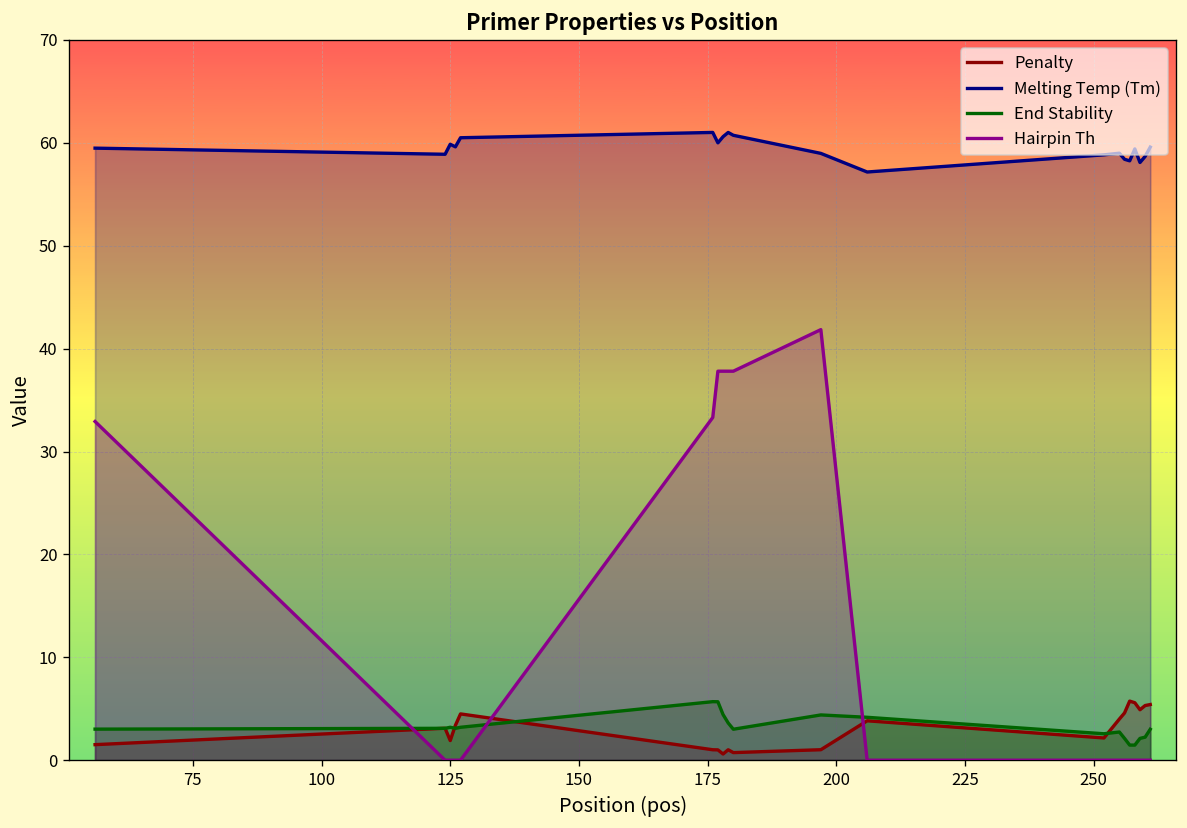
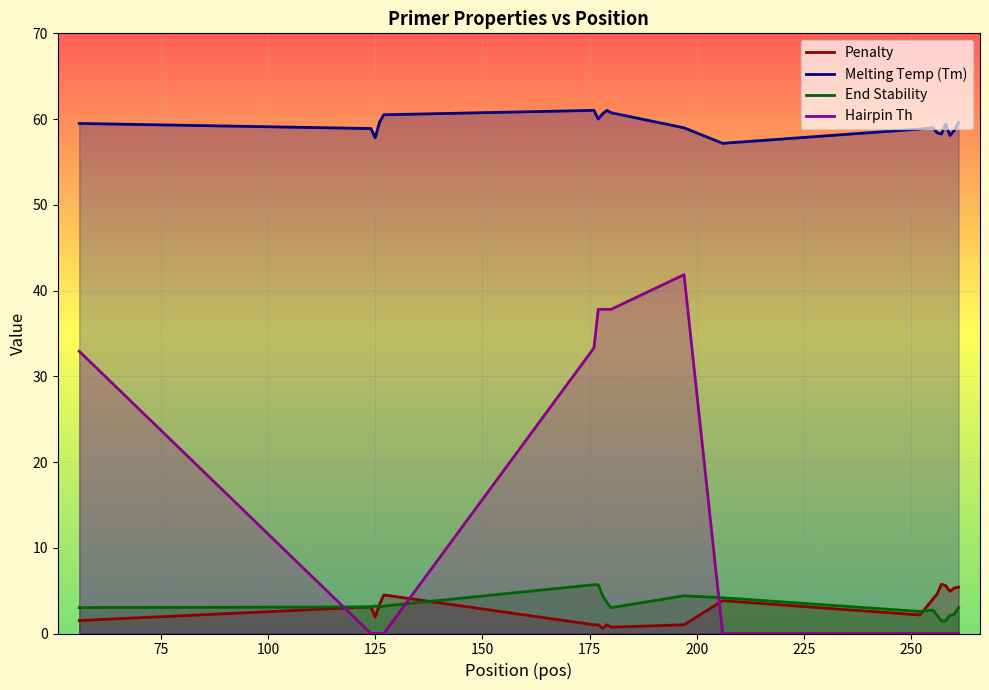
  {
    "Penalty": {
      "125": 2
    },
    "Melting Temp (Tm)": {
-     "125": 60
+     "125": 58
    },
    "End Stability": {
      "125": 3
    },
    "Hairpin Th": {
      "125": 0
    }
  }
